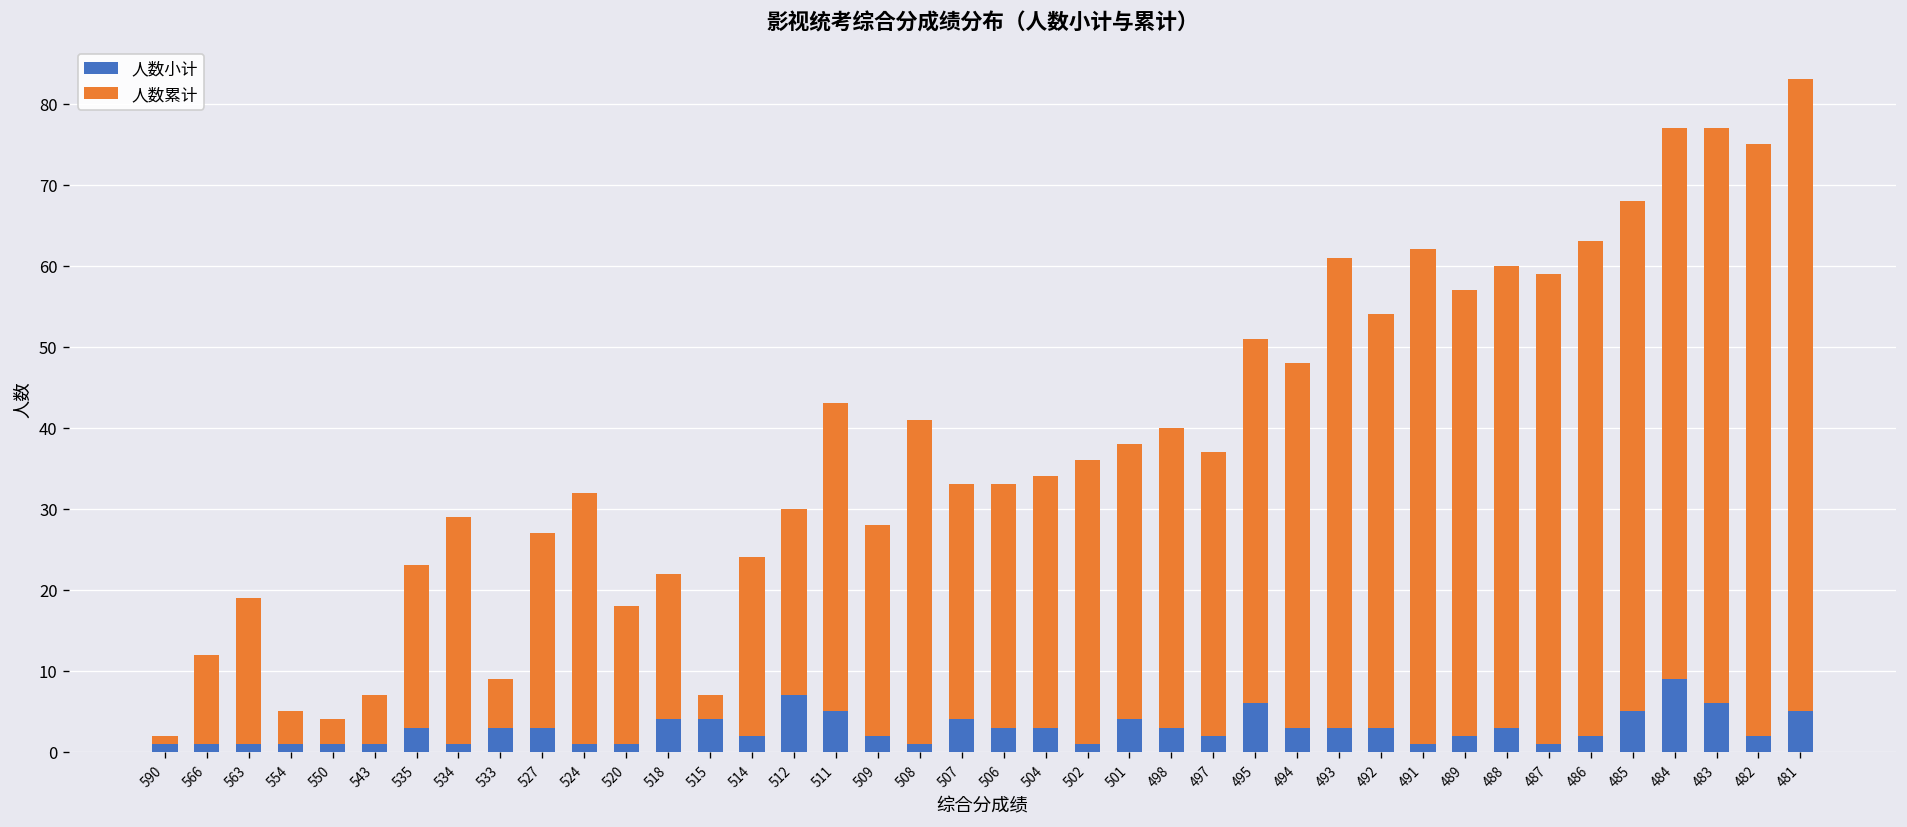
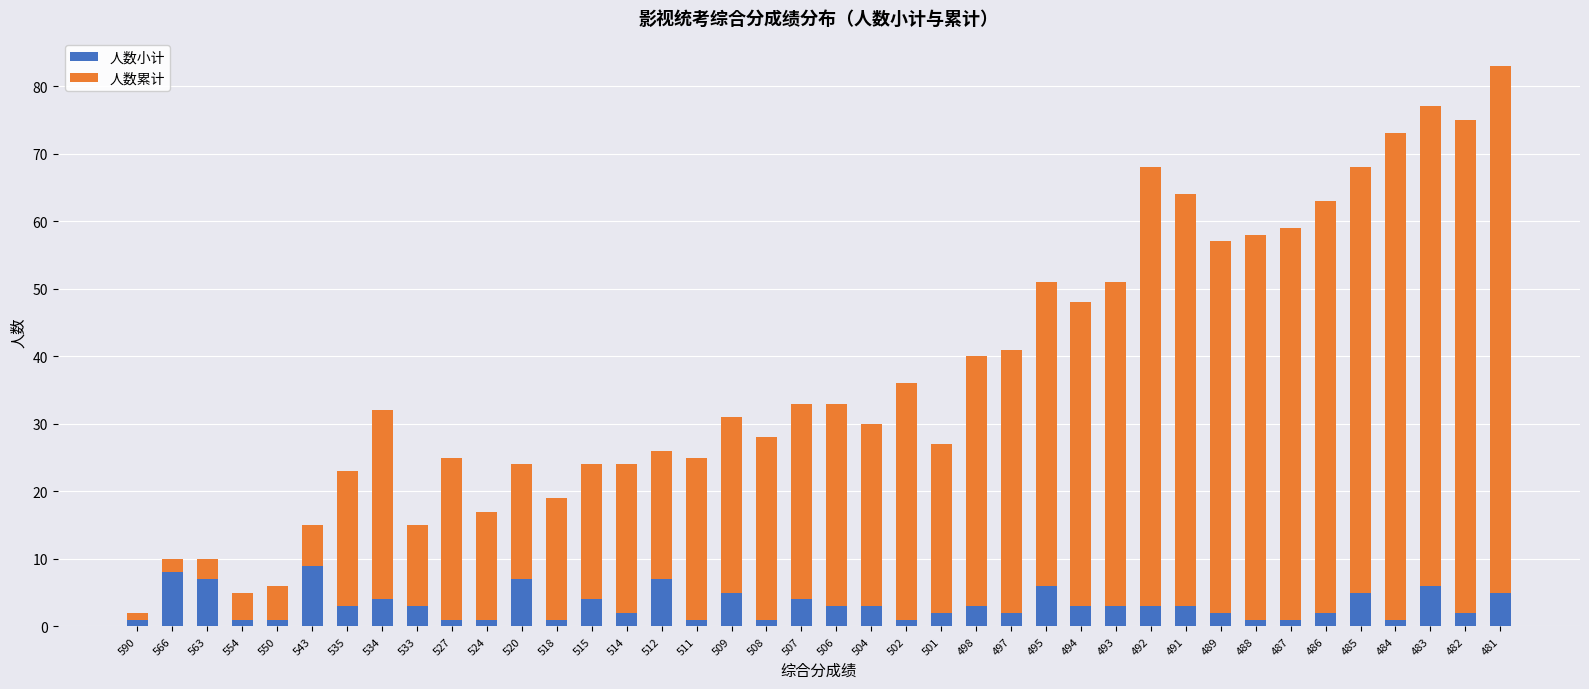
  {
    "人数小计": {
      "590": 1,
-     "566": 1,
-     "563": 1,
+     "566": 8,
+     "563": 7,
      "554": 1,
      "550": 1,
-     "543": 1,
+     "543": 9,
      "535": 3,
-     "534": 1,
+     "534": 4,
      "533": 3,
-     "527": 3,
+     "527": 1,
      "524": 1,
-     "520": 1,
-     "518": 4,
+     "520": 7,
+     "518": 1,
      "515": 4,
      "514": 2,
      "512": 7,
-     "511": 5,
-     "509": 2,
+     "511": 1,
+     "509": 5,
      "508": 1,
      "507": 4,
      "506": 3,
      "504": 3,
      "502": 1,
-     "501": 4,
+     "501": 2,
      "498": 3,
      "497": 2,
      "495": 6,
      "494": 3,
      "493": 3,
      "492": 3,
-     "491": 1,
+     "491": 3,
      "489": 2,
-     "488": 3,
+     "488": 1,
      "487": 1,
      "486": 2,
      "485": 5,
-     "484": 9,
+     "484": 1,
      "483": 6,
      "482": 2,
      "481": 5
    },
    "人数累计": {
      "590": 1,
-     "566": 11,
-     "563": 18,
+     "566": 2,
+     "563": 3,
      "554": 4,
-     "550": 3,
+     "550": 5,
      "543": 6,
      "535": 20,
      "534": 28,
-     "533": 6,
+     "533": 12,
      "527": 24,
-     "524": 31,
+     "524": 16,
      "520": 17,
      "518": 18,
-     "515": 3,
+     "515": 20,
      "514": 22,
-     "512": 23,
-     "511": 38,
+     "512": 19,
+     "511": 24,
      "509": 26,
-     "508": 40,
+     "508": 27,
      "507": 29,
      "506": 30,
-     "504": 31,
+     "504": 27,
      "502": 35,
-     "501": 34,
+     "501": 25,
      "498": 37,
-     "497": 35,
+     "497": 39,
      "495": 45,
      "494": 45,
-     "493": 58,
-     "492": 51,
+     "493": 48,
+     "492": 65,
      "491": 61,
      "489": 55,
      "488": 57,
      "487": 58,
      "486": 61,
      "485": 63,
-     "484": 68,
+     "484": 72,
      "483": 71,
      "482": 73,
      "481": 78
    }
  }
